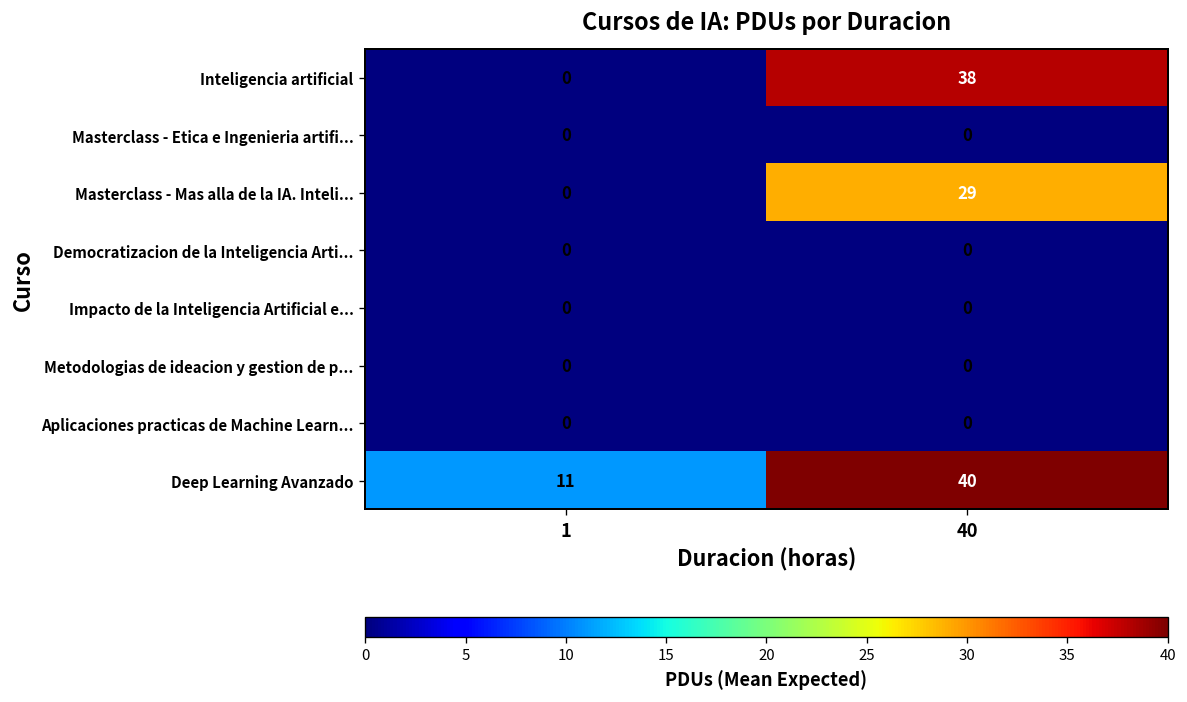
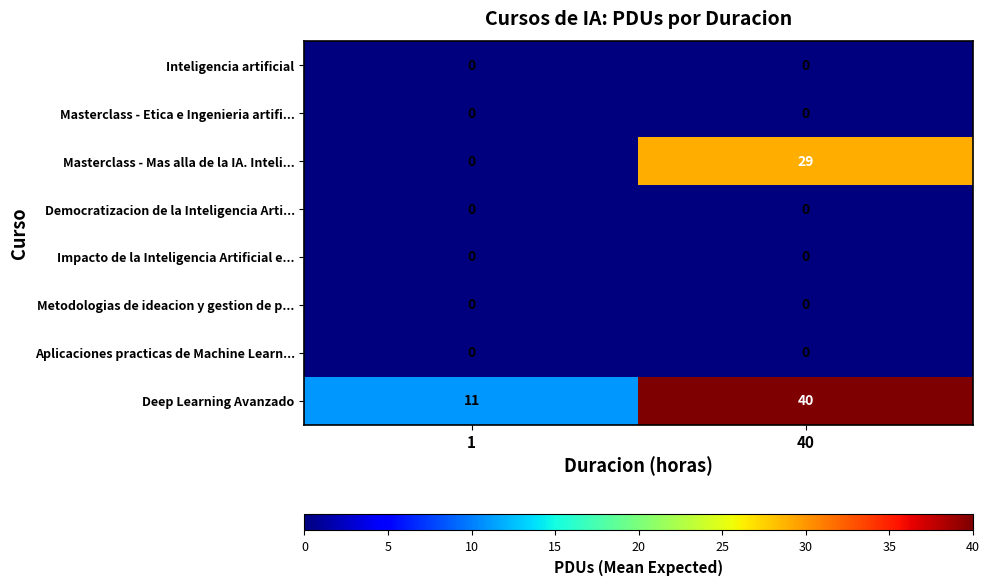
  {
    "Inteligencia artificial": {
      "1": 0,
-     "40": 38
+     "40": 0
    },
    "Masterclass - Etica e Ingenieria artifi...": {
      "1": 0,
      "40": 0
    },
    "Masterclass - Mas alla de la IA. Inteli...": {
      "1": 0,
      "40": 29
    },
    "Democratizacion de la Inteligencia Arti...": {
      "1": 0,
      "40": 0
    },
    "Impacto de la Inteligencia Artificial e...": {
      "1": 0,
      "40": 0
    },
    "Metodologias de ideacion y gestion de p...": {
      "1": 0,
      "40": 0
    },
    "Aplicaciones practicas de Machine Learn...": {
      "1": 0,
      "40": 0
    },
    "Deep Learning Avanzado": {
      "1": 11,
      "40": 40
    }
  }
